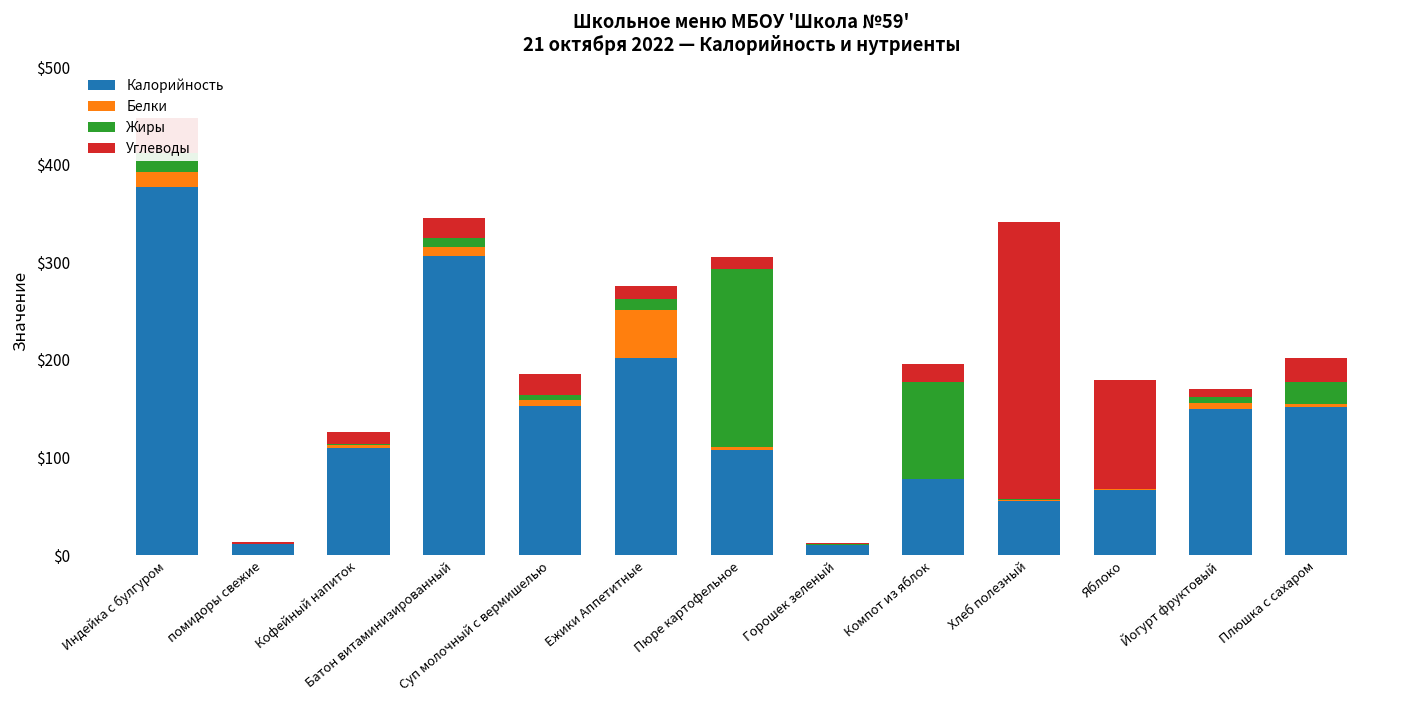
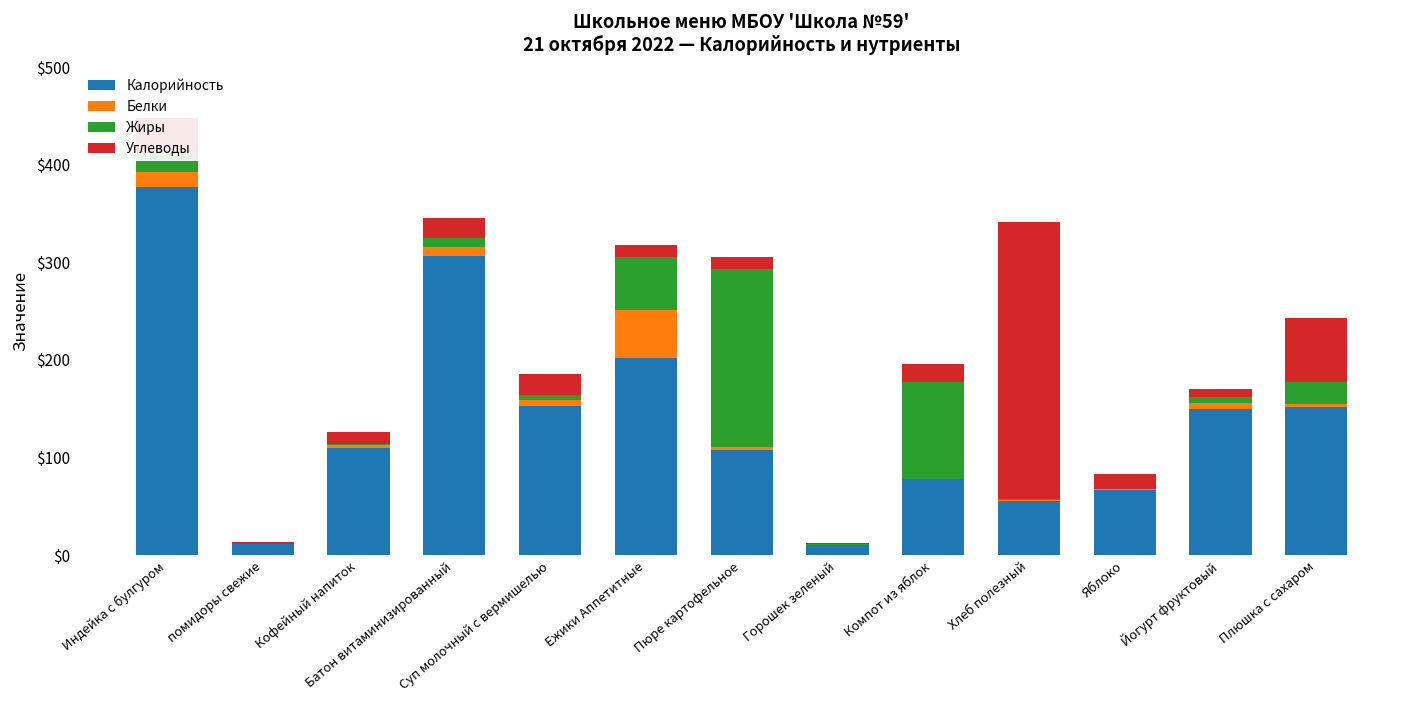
  {
    "Калорийность": {
      "Индейка с булгуром": "$380",
      "помидоры свежие": "$10",
      "Кофейный напиток": "$110",
      "Батон витаминизированный": "$310",
      "Суп молочный с вермишелью": "$150",
      "Ежики Аппетитные": "$200",
      "Пюре картофельное": "$110",
      "Горошек зеленый": "$10",
      "Компот из яблок": "$80",
      "Хлеб полезный": "$60",
      "Яблоко": "$70",
      "Йогурт фруктовый": "$150",
      "Плюшка с сахаром": "$150"
    },
    "Белки": {
      "Индейка с булгуром": "$20",
      "Батон витаминизированный": "$10",
      "Суп молочный с вермишелью": "$10",
      "Ежики Аппетитные": "$50",
      "Пюре картофельное": "$0",
      "Йогурт фруктовый": "$10",
      "Плюшка с сахаром": "$0"
    },
    "Жиры": {
      "Батон витаминизированный": "$10",
      "Суп молочный с вермишелью": "$0",
-     "Ежики Аппетитные": "$10",
+     "Ежики Аппетитные": "$50",
      "Пюре картофельное": "$180",
      "Компот из яблок": "$100",
      "Йогурт фруктовый": "$10",
      "Плюшка с сахаром": "$20"
    },
    "Углеводы": {
      "Кофейный напиток": "$10",
      "Батон витаминизированный": "$20",
      "Суп молочный с вермишелью": "$20",
      "Ежики Аппетитные": "$10",
      "Пюре картофельное": "$10",
      "Компот из яблок": "$20",
      "Хлеб полезный": "$280",
-     "Яблоко": "$110",
+     "Яблоко": "$10",
      "Йогурт фруктовый": "$10",
-     "Плюшка с сахаром": "$20"
+     "Плюшка с сахаром": "$70"
    }
  }
